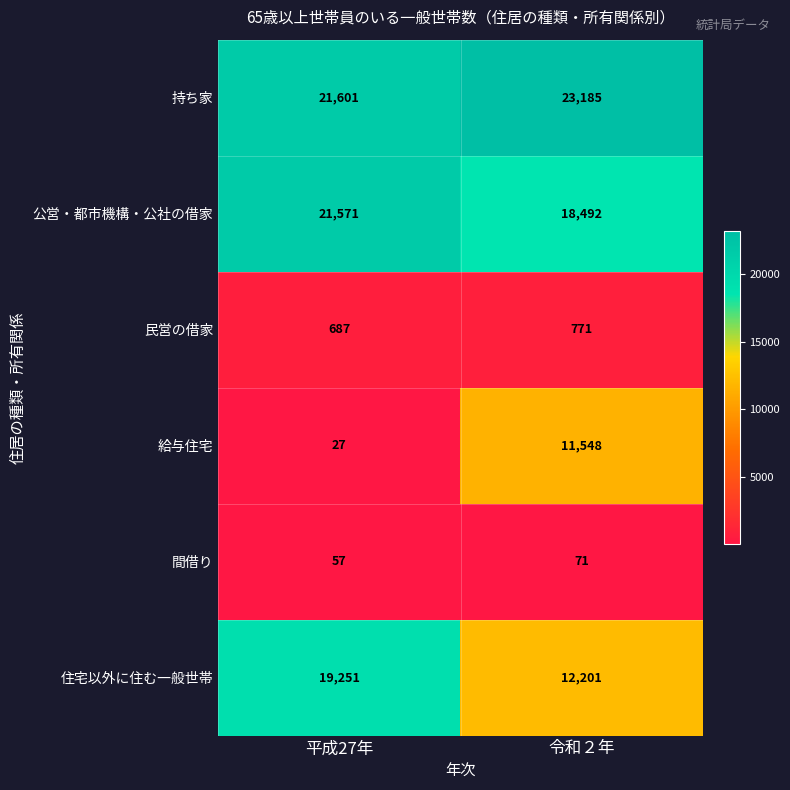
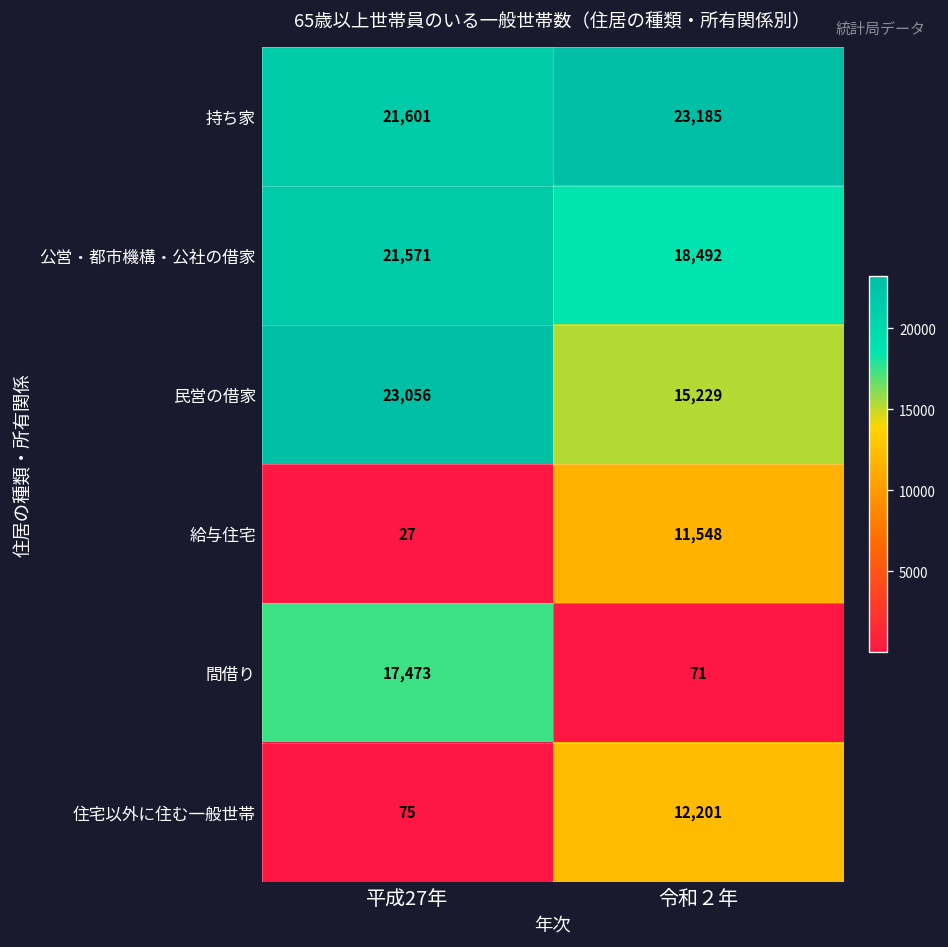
  {
    "持ち家": {
      "平成27年": "21,601",
      "令和２年": "23,185"
    },
    "公営・都市機構・公社の借家": {
      "平成27年": "21,571",
      "令和２年": "18,492"
    },
    "民営の借家": {
-     "平成27年": "687",
-     "令和２年": "771"
+     "平成27年": "23,056",
+     "令和２年": "15,229"
    },
    "給与住宅": {
      "平成27年": "27",
      "令和２年": "11,548"
    },
    "間借り": {
-     "平成27年": "57",
+     "平成27年": "17,473",
      "令和２年": "71"
    },
    "住宅以外に住む一般世帯": {
-     "平成27年": "19,251",
+     "平成27年": "75",
      "令和２年": "12,201"
    }
  }
